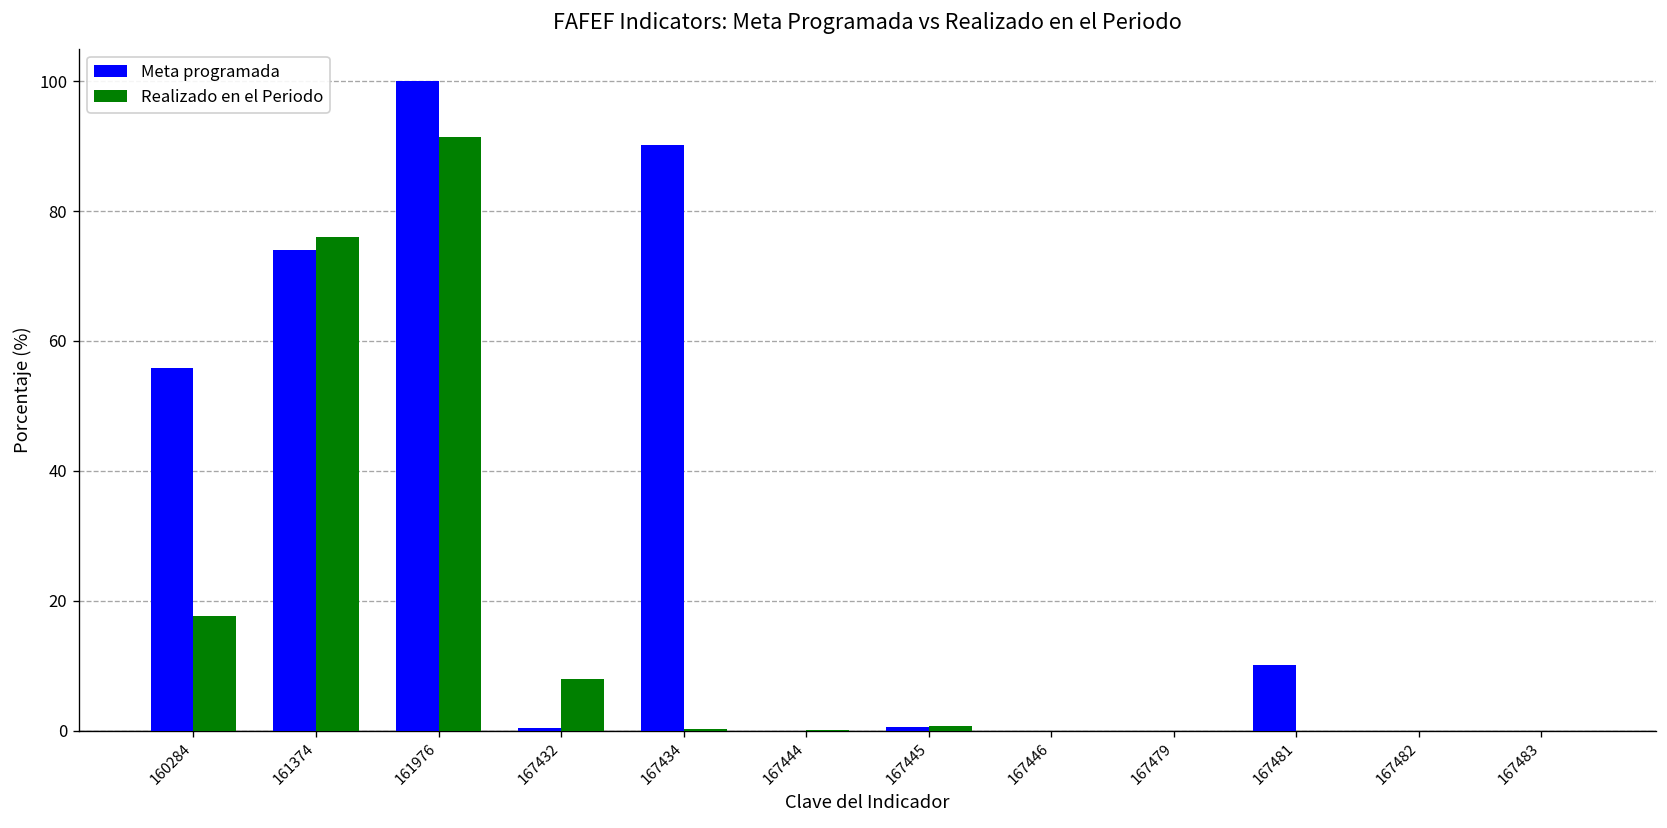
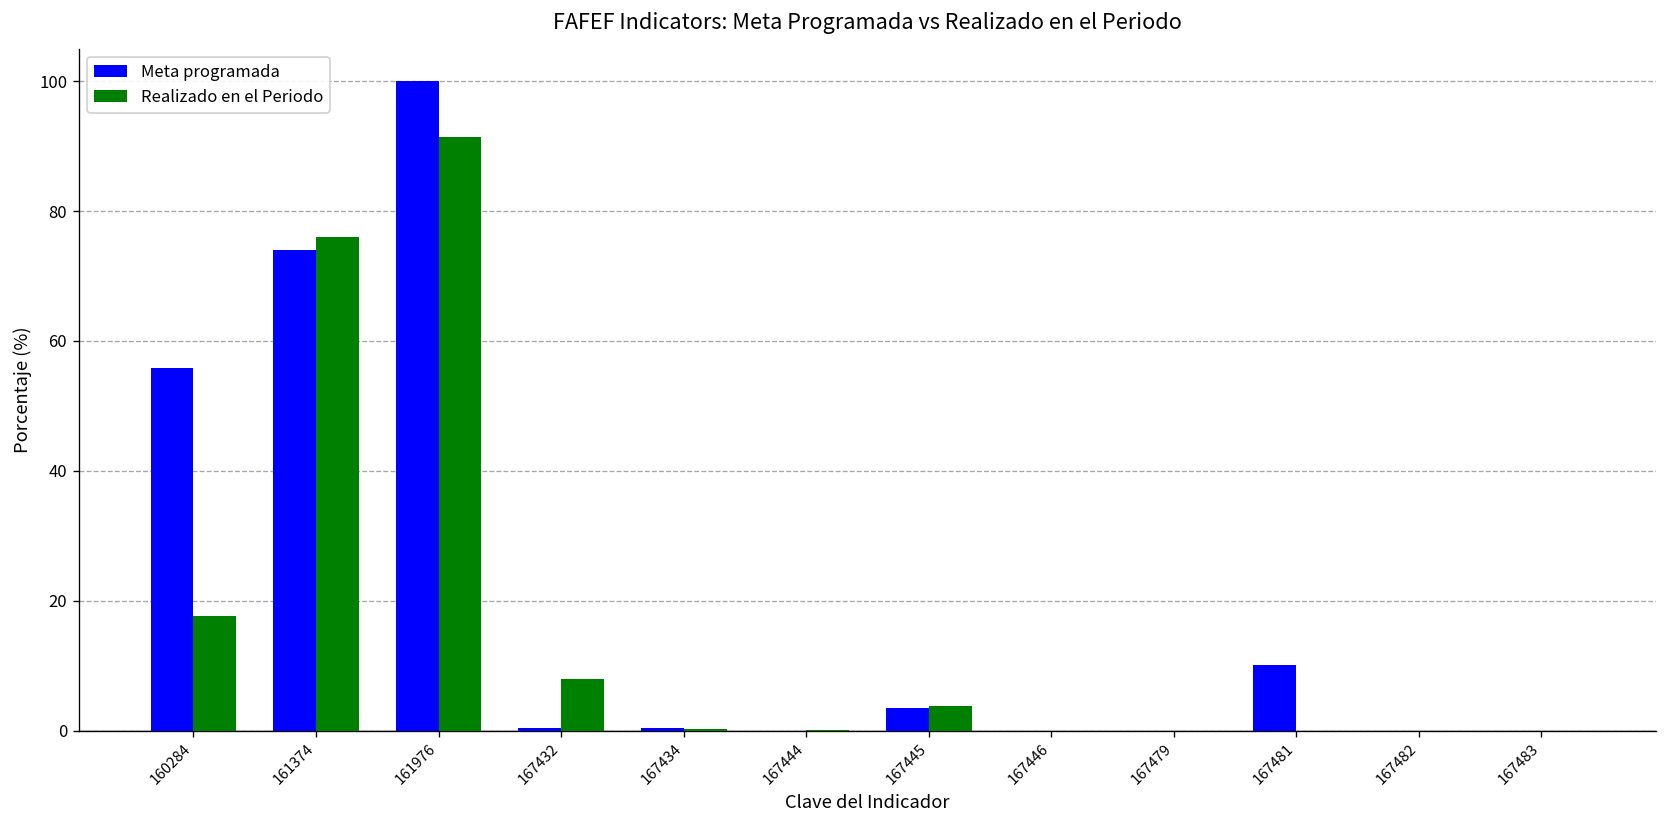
  {
    "Meta programada": {
      "160284": 56,
      "161374": 74,
      "161976": 100,
-     "167434": 90,
+     "167434": 0,
      "167444": 0,
-     "167445": 1,
+     "167445": 4,
      "167446": 0,
      "167479": 0,
      "167481": 10,
      "167482": 0,
      "167483": 0
    },
    "Realizado en el Periodo": {
      "160284": 18,
      "161374": 76,
      "161976": 91,
      "167432": 8,
-     "167445": 1,
+     "167445": 4,
      "167446": 0,
      "167479": 0,
      "167481": 0,
      "167482": 0,
      "167483": 0
    }
  }
